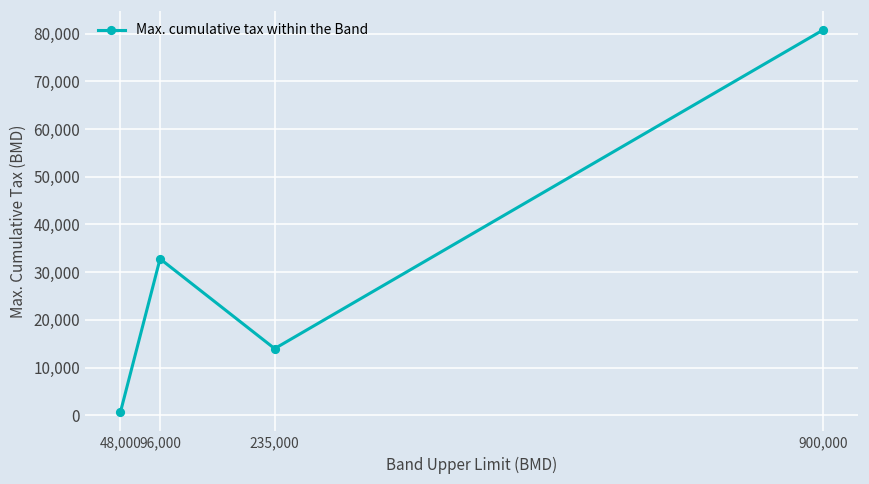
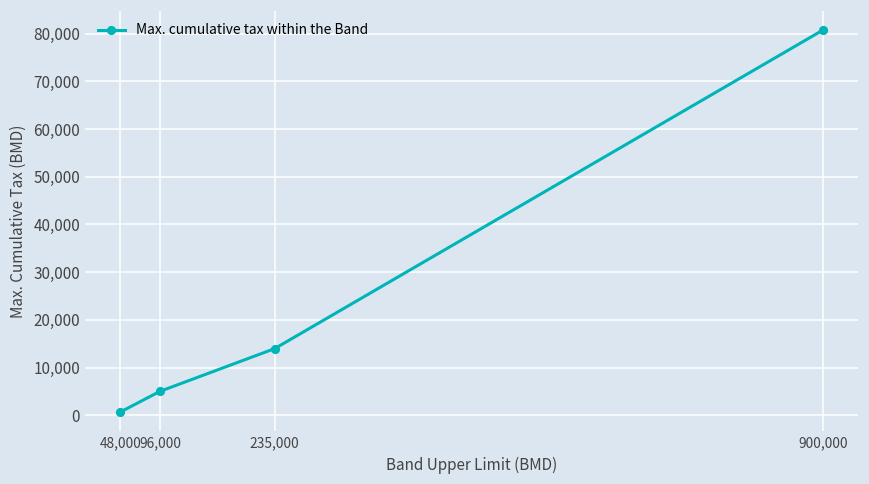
  {
    "48,000": "1,000",
-   "96,000": "33,000",
+   "96,000": "5,000",
    "235,000": "14,000",
    "900,000": "81,000"
  }
